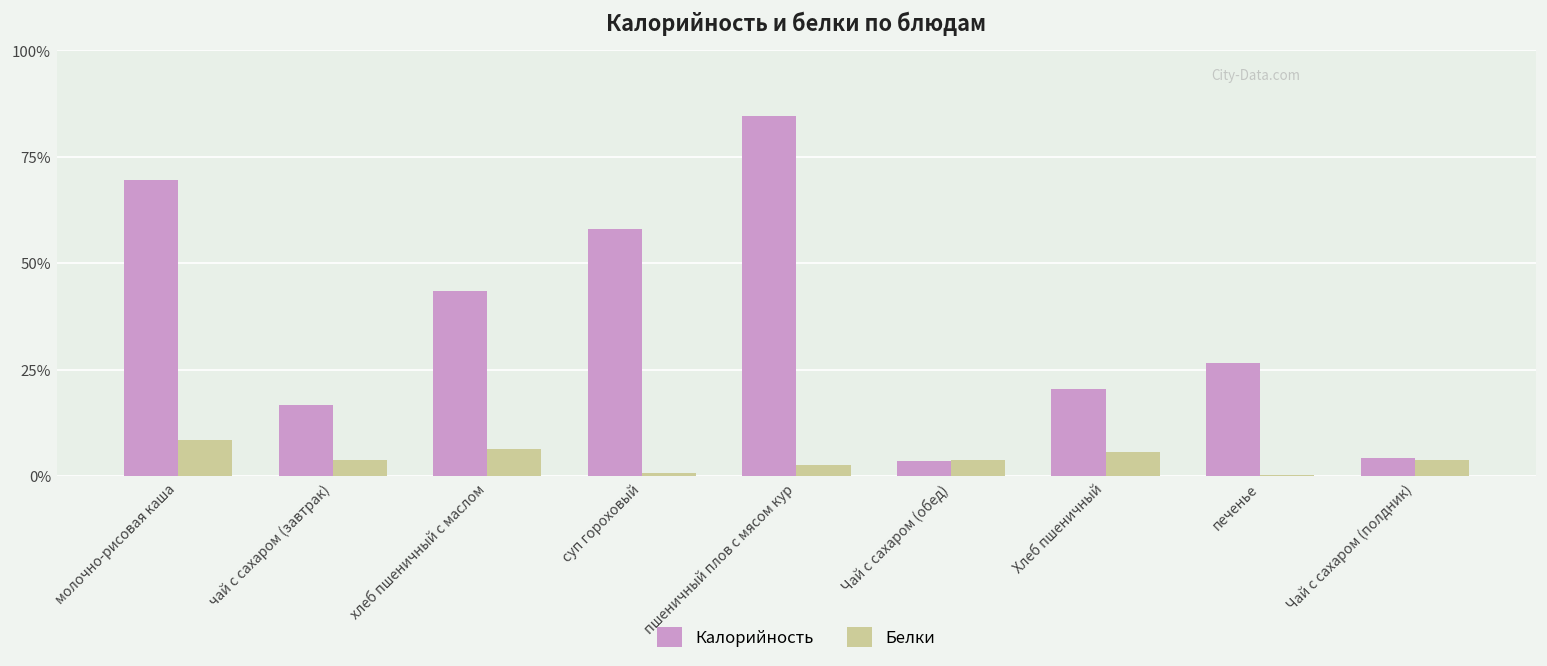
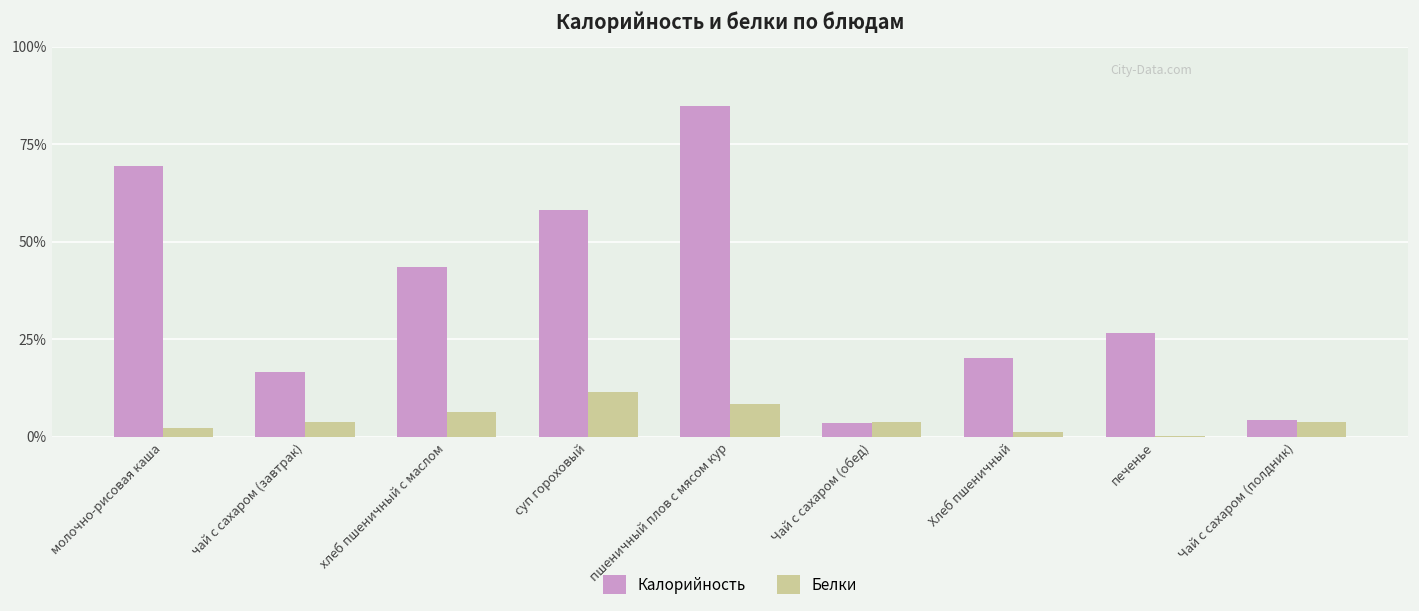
  {
    "Калорийность": {
      "молочно-рисовая каша": "69%",
      "чай с сахаром (завтрак)": "17%",
      "хлеб пшеничный с маслом": "43%",
      "суп гороховый": "58%",
      "пшеничный плов с мясом кур": "85%",
      "Чай с сахаром (обед)": "3%",
      "Хлеб пшеничный": "20%",
      "печенье": "27%",
      "Чай с сахаром (полдник)": "4%"
    },
    "Белки": {
-     "молочно-рисовая каша": "9%",
+     "молочно-рисовая каша": "2%",
      "чай с сахаром (завтрак)": "4%",
      "хлеб пшеничный с маслом": "6%",
-     "суп гороховый": "1%",
-     "пшеничный плов с мясом кур": "3%",
+     "суп гороховый": "11%",
+     "пшеничный плов с мясом кур": "8%",
      "Чай с сахаром (обед)": "4%",
-     "Хлеб пшеничный": "6%",
+     "Хлеб пшеничный": "1%",
      "Чай с сахаром (полдник)": "4%"
    }
  }
